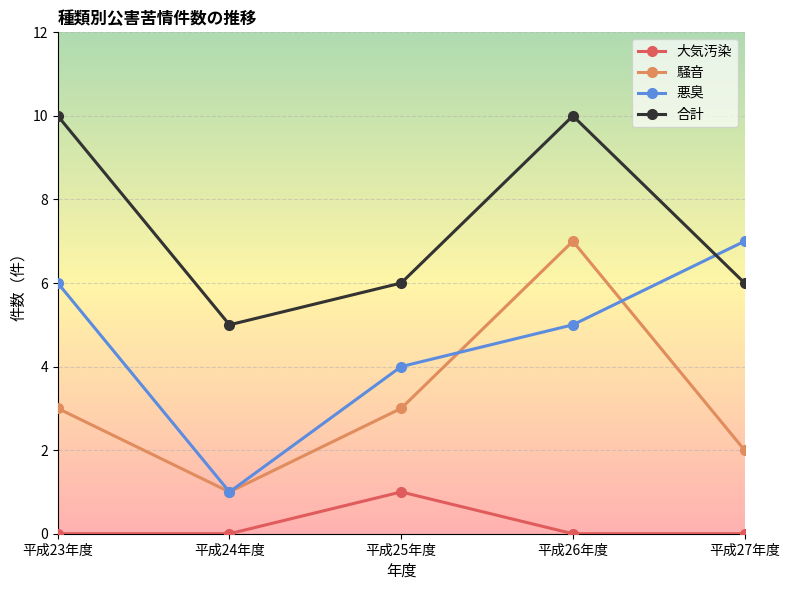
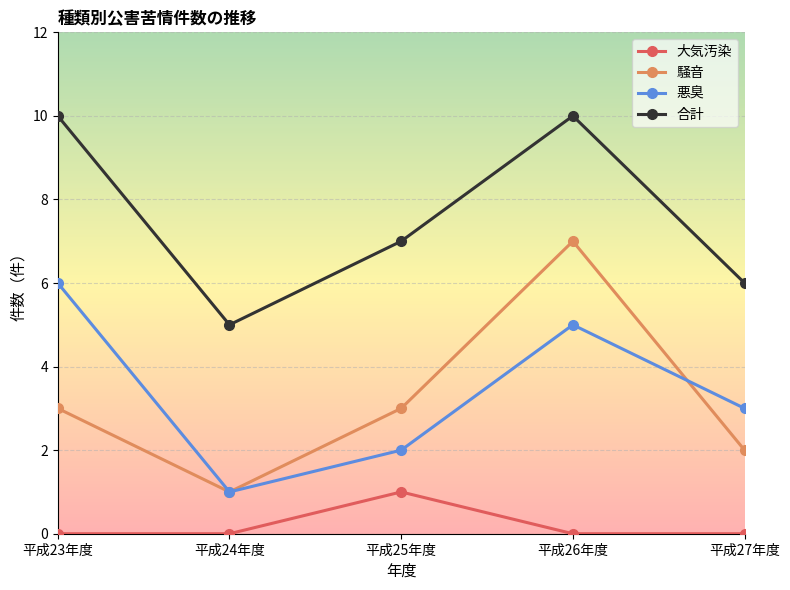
  {
    "悪臭": {
      "平成23年度": 6,
-     "平成25年度": 4,
+     "平成25年度": 2,
      "平成26年度": 5,
-     "平成27年度": 7
+     "平成27年度": 3
    },
    "合計": {
      "平成23年度": 10,
      "平成24年度": 5,
-     "平成25年度": 6,
+     "平成25年度": 7,
      "平成26年度": 10,
      "平成27年度": 6
    }
  }
